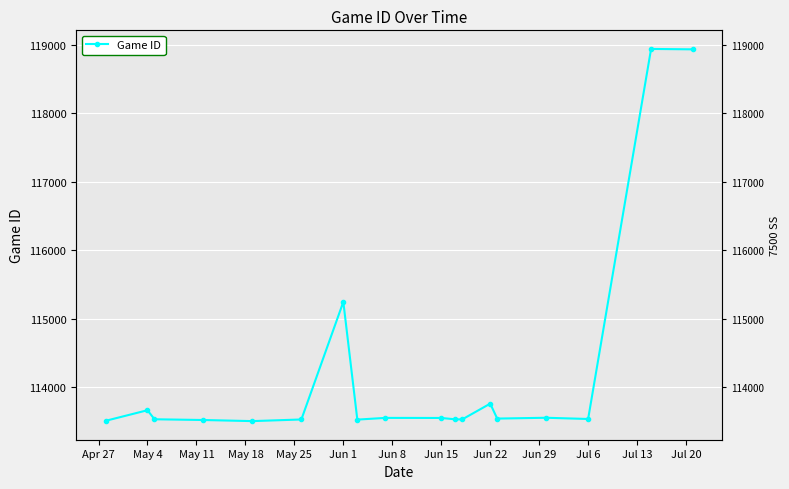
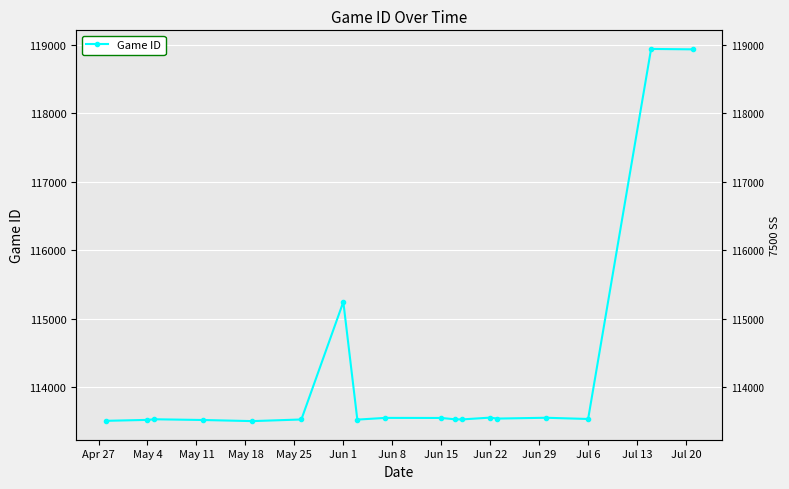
  {
-   "May 4": 113700,
+   "May 4": 113500,
    "Jun 1": 115200,
    "Jun 15": 113600,
-   "Jun 22": 113800,
+   "Jun 22": 113600,
    "Jul 6": 113500
  }
